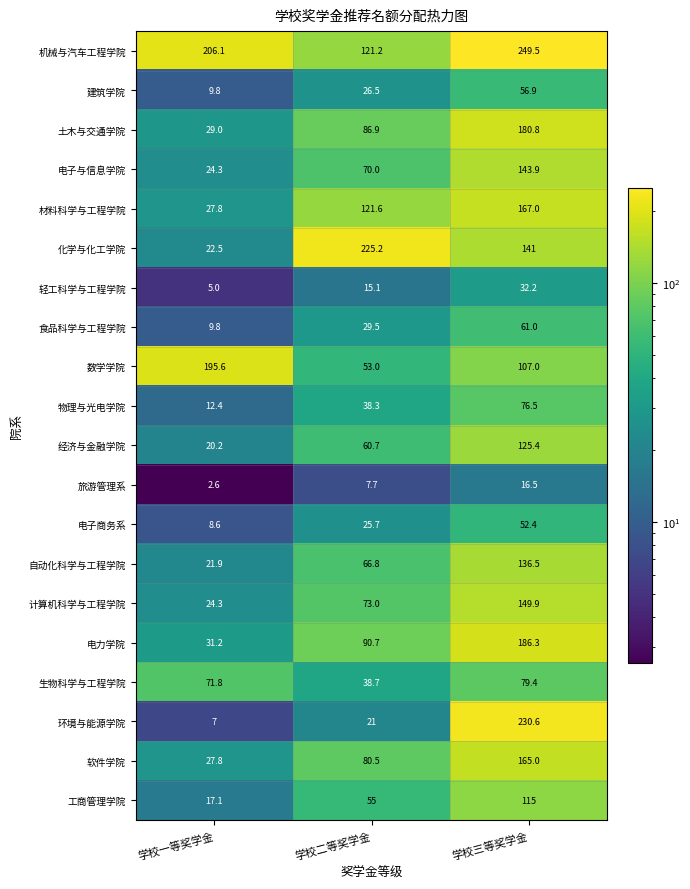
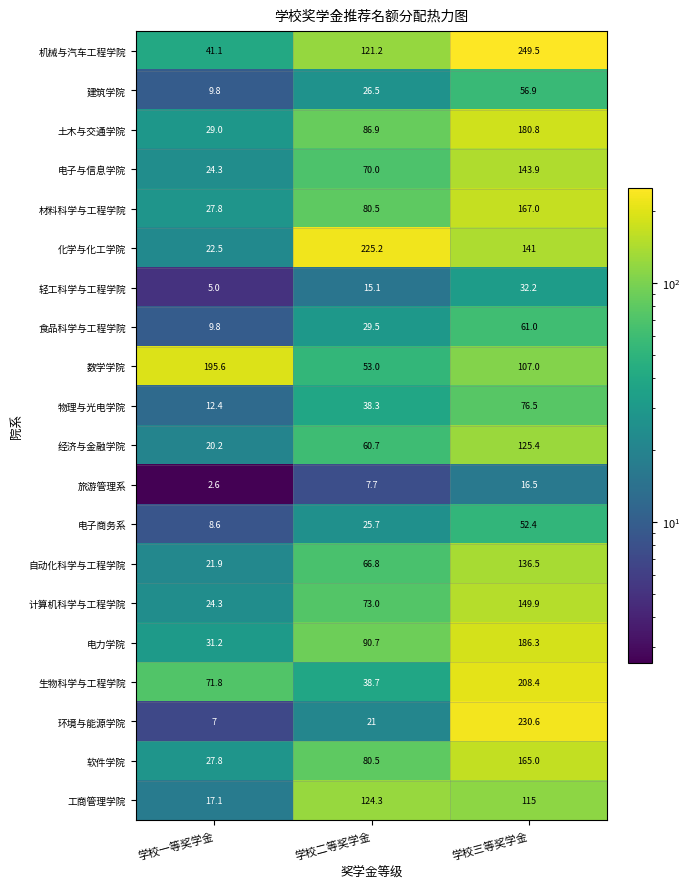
  {
    "机械与汽车工程学院": {
-     "学校一等奖学金": 206.1,
+     "学校一等奖学金": 41.1,
      "学校二等奖学金": 121.2,
      "学校三等奖学金": 249.5
    },
    "建筑学院": {
      "学校一等奖学金": 9.8,
      "学校二等奖学金": 26.5,
      "学校三等奖学金": 56.9
    },
    "土木与交通学院": {
      "学校一等奖学金": 29.0,
      "学校二等奖学金": 86.9,
      "学校三等奖学金": 180.8
    },
    "电子与信息学院": {
      "学校一等奖学金": 24.3,
      "学校二等奖学金": 70.0,
      "学校三等奖学金": 143.9
    },
    "材料科学与工程学院": {
      "学校一等奖学金": 27.8,
-     "学校二等奖学金": 121.6,
+     "学校二等奖学金": 80.5,
      "学校三等奖学金": 167.0
    },
    "化学与化工学院": {
      "学校一等奖学金": 22.5,
      "学校二等奖学金": 225.2,
      "学校三等奖学金": 141
    },
    "轻工科学与工程学院": {
      "学校一等奖学金": 5.0,
      "学校二等奖学金": 15.1,
      "学校三等奖学金": 32.2
    },
    "食品科学与工程学院": {
      "学校一等奖学金": 9.8,
      "学校二等奖学金": 29.5,
      "学校三等奖学金": 61.0
    },
    "数学学院": {
      "学校一等奖学金": 195.6,
      "学校二等奖学金": 53.0,
      "学校三等奖学金": 107.0
    },
    "物理与光电学院": {
      "学校一等奖学金": 12.4,
      "学校二等奖学金": 38.3,
      "学校三等奖学金": 76.5
    },
    "经济与金融学院": {
      "学校一等奖学金": 20.2,
      "学校二等奖学金": 60.7,
      "学校三等奖学金": 125.4
    },
    "旅游管理系": {
      "学校一等奖学金": 2.6,
      "学校二等奖学金": 7.7,
      "学校三等奖学金": 16.5
    },
    "电子商务系": {
      "学校一等奖学金": 8.6,
      "学校二等奖学金": 25.7,
      "学校三等奖学金": 52.4
    },
    "自动化科学与工程学院": {
      "学校一等奖学金": 21.9,
      "学校二等奖学金": 66.8,
      "学校三等奖学金": 136.5
    },
    "计算机科学与工程学院": {
      "学校一等奖学金": 24.3,
      "学校二等奖学金": 73.0,
      "学校三等奖学金": 149.9
    },
    "电力学院": {
      "学校一等奖学金": 31.2,
      "学校二等奖学金": 90.7,
      "学校三等奖学金": 186.3
    },
    "生物科学与工程学院": {
      "学校一等奖学金": 71.8,
      "学校二等奖学金": 38.7,
-     "学校三等奖学金": 79.4
+     "学校三等奖学金": 208.4
    },
    "环境与能源学院": {
      "学校一等奖学金": 7,
      "学校二等奖学金": 21,
      "学校三等奖学金": 230.6
    },
    "软件学院": {
      "学校一等奖学金": 27.8,
      "学校二等奖学金": 80.5,
      "学校三等奖学金": 165.0
    },
    "工商管理学院": {
      "学校一等奖学金": 17.1,
-     "学校二等奖学金": 55,
+     "学校二等奖学金": 124.3,
      "学校三等奖学金": 115
    }
  }
